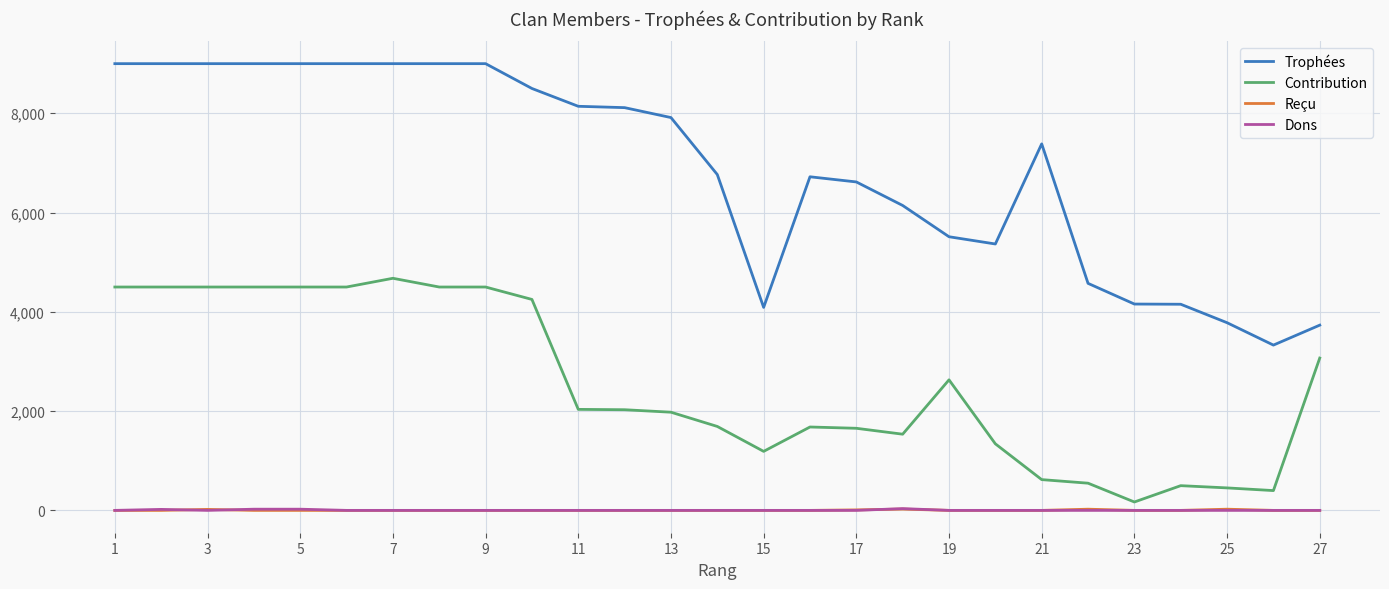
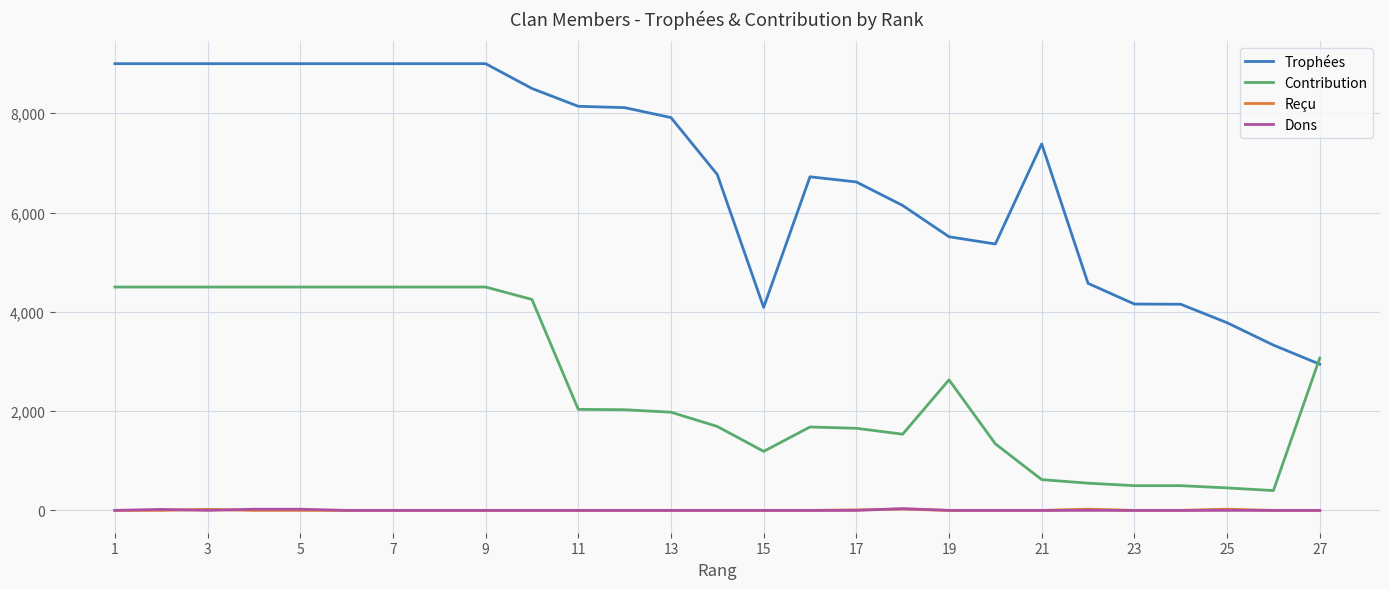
  {
    "Trophées": {
      "1": "9,000",
      "3": "9,000",
      "5": "9,000",
      "7": "9,000",
      "9": "9,000",
      "11": "8,100",
      "13": "7,900",
      "15": "4,100",
      "17": "6,600",
      "19": "5,500",
      "21": "7,400",
      "23": "4,200",
      "25": "3,800",
-     "27": "3,700"
+     "27": "2,900"
    },
    "Contribution": {
      "1": "4,500",
      "3": "4,500",
      "5": "4,500",
-     "7": "4,700",
+     "7": "4,500",
      "9": "4,500",
      "11": "2,000",
      "13": "2,000",
      "15": "1,200",
      "17": "1,700",
      "19": "2,600",
      "21": "600",
-     "23": "200",
+     "23": "500",
      "25": "500",
      "27": "3,100"
    }
  }
